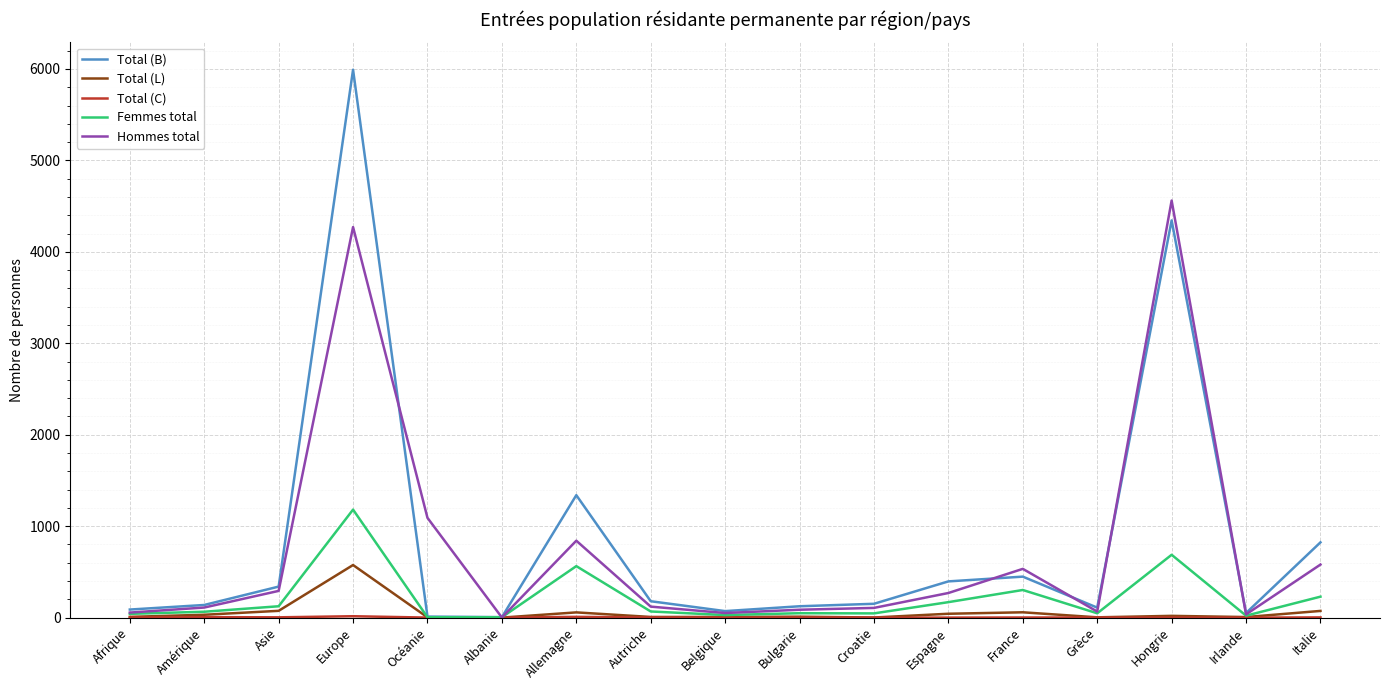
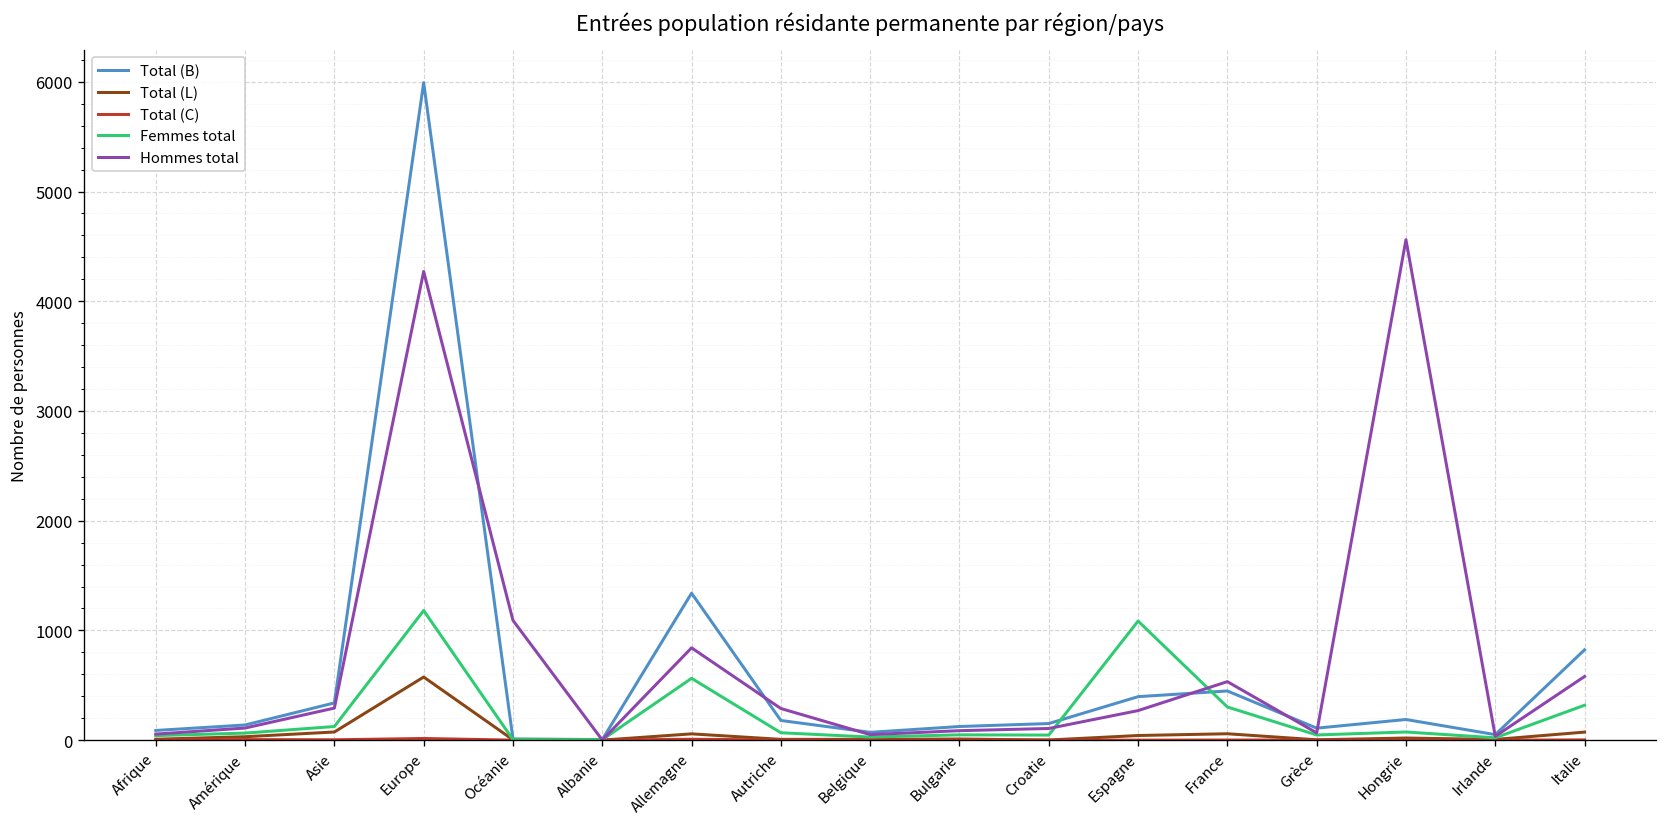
  {
    "Total (B)": {
      "Afrique": 100,
      "Asie": 300,
      "Europe": 6000,
      "Allemagne": 1300,
      "Autriche": 200,
      "Bulgarie": 100,
      "Croatie": 200,
      "Espagne": 400,
      "France": 400,
      "Grèce": 100,
-     "Hongrie": 4300,
+     "Hongrie": 200,
      "Italie": 800
    },
    "Femmes total": {
      "Amérique": 100,
      "Asie": 100,
      "Europe": 1200,
      "Allemagne": 600,
      "Autriche": 100,
      "Bulgarie": 0,
      "Croatie": 0,
-     "Espagne": 200,
+     "Espagne": 1100,
      "France": 300,
-     "Hongrie": 700,
-     "Italie": 200
+     "Hongrie": 100,
+     "Italie": 300
    },
    "Hommes total": {
      "Asie": 300,
      "Europe": 4300,
      "Océanie": 1100,
      "Allemagne": 800,
-     "Autriche": 100,
+     "Autriche": 300,
      "Bulgarie": 100,
      "Croatie": 100,
      "Espagne": 300,
      "France": 500,
      "Hongrie": 4600,
      "Italie": 600
    }
  }
